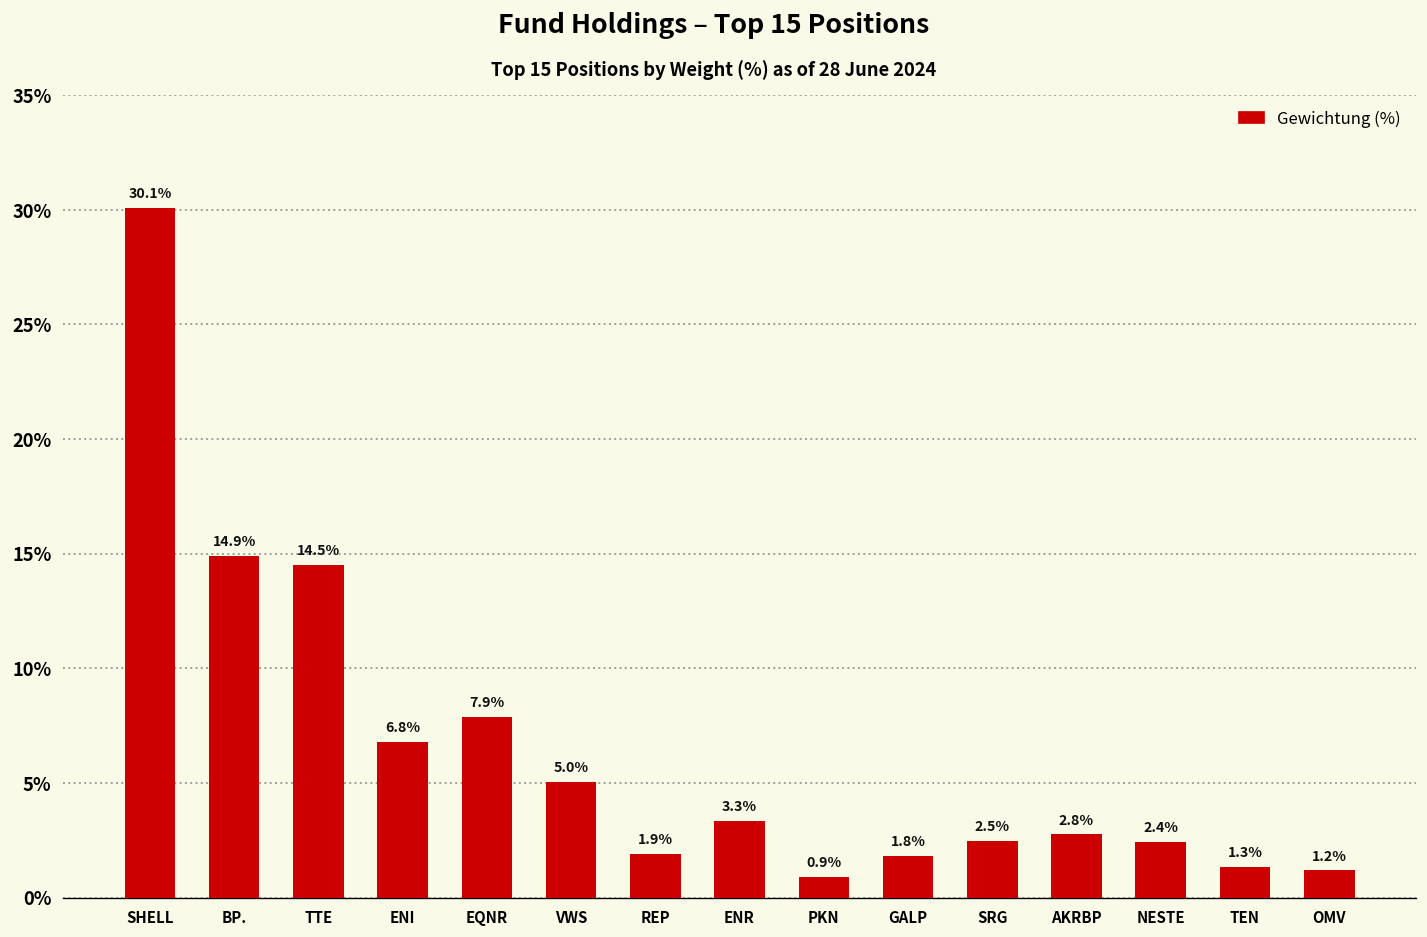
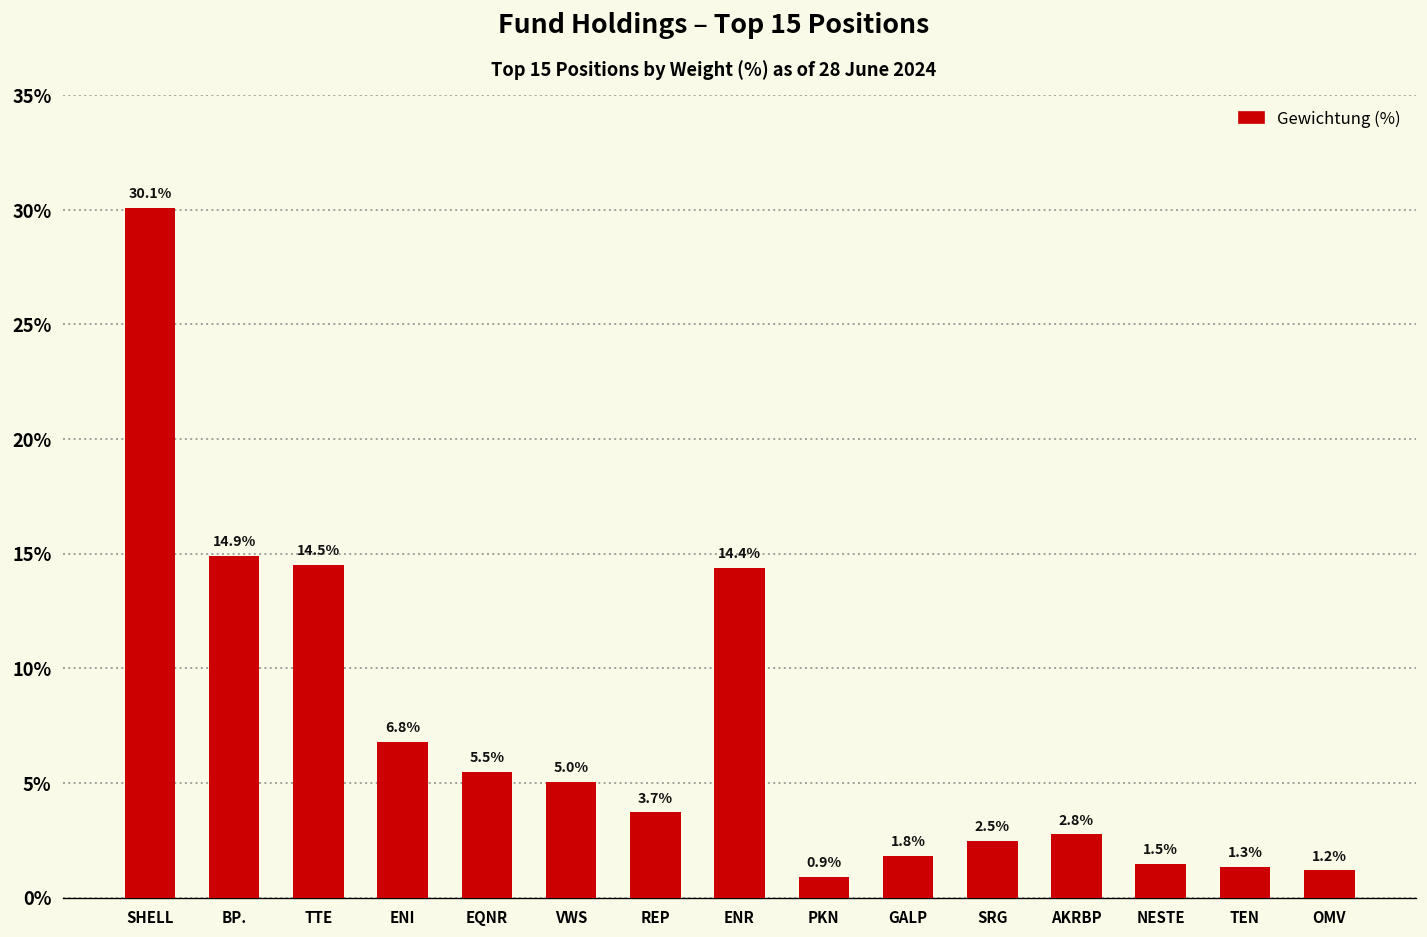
  {
    "SHELL": "30.1%",
    "BP.": "14.9%",
    "TTE": "14.5%",
    "ENI": "6.8%",
-   "EQNR": "7.9%",
+   "EQNR": "5.5%",
    "VWS": "5.0%",
-   "REP": "1.9%",
-   "ENR": "3.3%",
+   "REP": "3.7%",
+   "ENR": "14.4%",
    "PKN": "0.9%",
    "GALP": "1.8%",
    "SRG": "2.5%",
    "AKRBP": "2.8%",
-   "NESTE": "2.4%",
+   "NESTE": "1.5%",
    "TEN": "1.3%",
    "OMV": "1.2%"
  }
